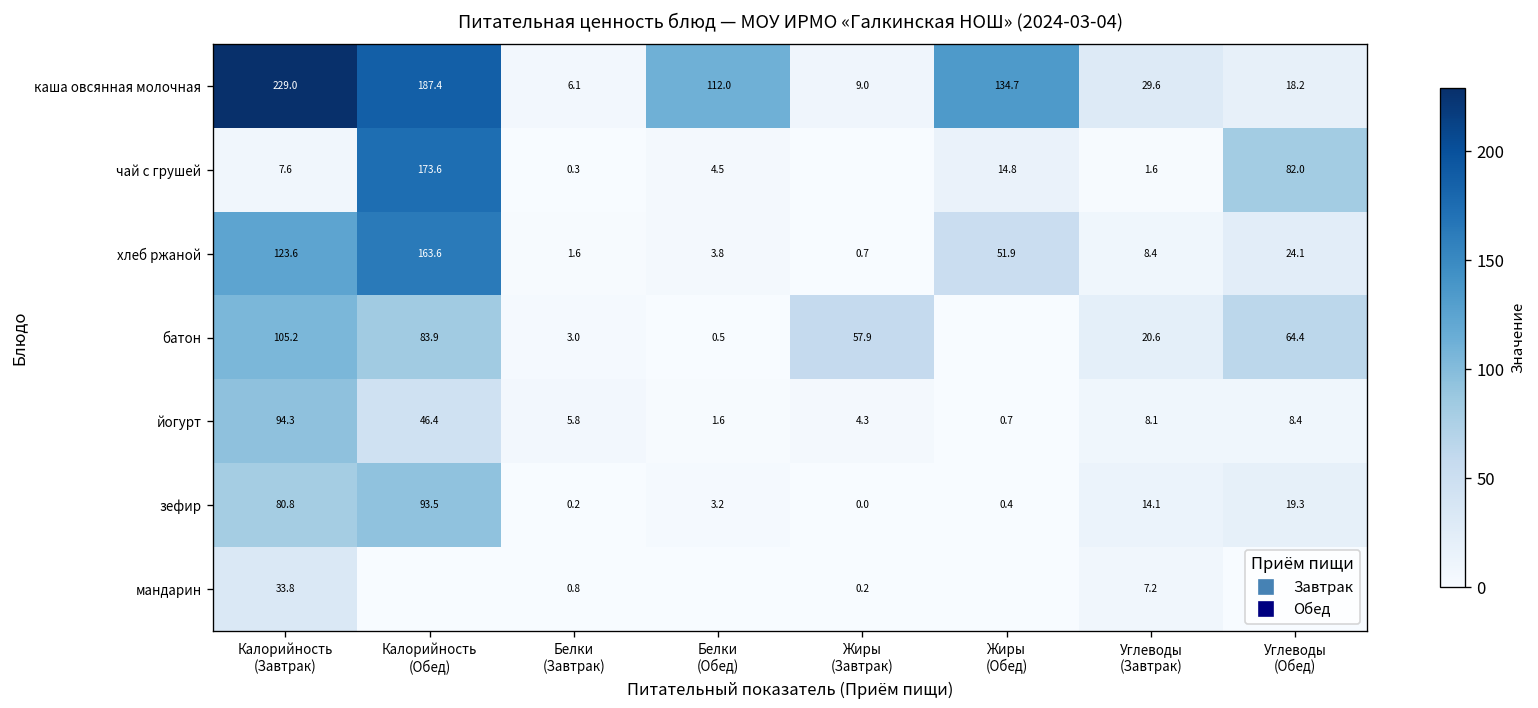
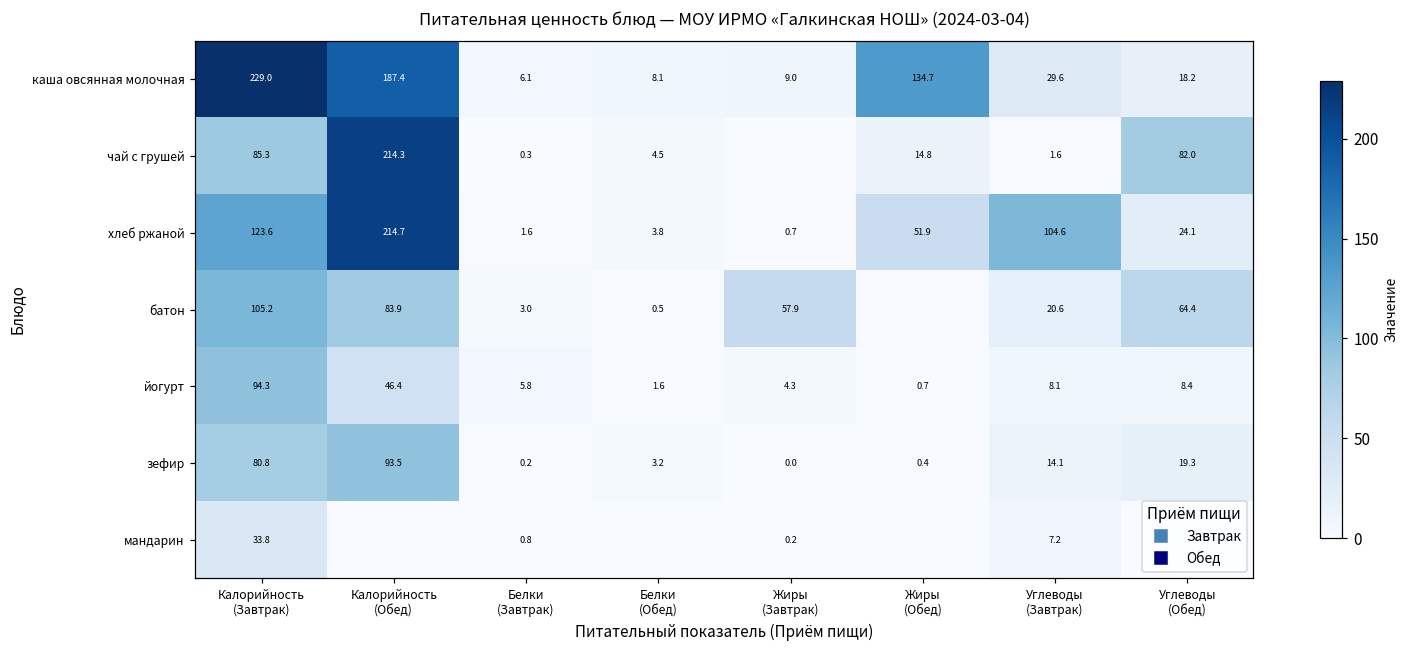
  {
    "каша овсянная молочная": {
      "Калорийность (Завтрак)": 229.0,
      "Калорийность (Обед)": 187.4,
      "Белки (Завтрак)": 6.1,
-     "Белки (Обед)": 112.0,
+     "Белки (Обед)": 8.1,
      "Жиры (Завтрак)": 9.0,
      "Жиры (Обед)": 134.7,
      "Углеводы (Завтрак)": 29.6,
      "Углеводы (Обед)": 18.2
    },
    "чай с грушей": {
-     "Калорийность (Завтрак)": 7.6,
-     "Калорийность (Обед)": 173.6,
+     "Калорийность (Завтрак)": 85.3,
+     "Калорийность (Обед)": 214.3,
      "Белки (Завтрак)": 0.3,
      "Белки (Обед)": 4.5,
      "Жиры (Обед)": 14.8,
      "Углеводы (Завтрак)": 1.6,
      "Углеводы (Обед)": 82.0
    },
    "хлеб ржаной": {
      "Калорийность (Завтрак)": 123.6,
-     "Калорийность (Обед)": 163.6,
+     "Калорийность (Обед)": 214.7,
      "Белки (Завтрак)": 1.6,
      "Белки (Обед)": 3.8,
      "Жиры (Завтрак)": 0.7,
      "Жиры (Обед)": 51.9,
-     "Углеводы (Завтрак)": 8.4,
+     "Углеводы (Завтрак)": 104.6,
      "Углеводы (Обед)": 24.1
    },
    "батон": {
      "Калорийность (Завтрак)": 105.2,
      "Калорийность (Обед)": 83.9,
      "Белки (Завтрак)": 3.0,
      "Белки (Обед)": 0.5,
      "Жиры (Завтрак)": 57.9,
      "Углеводы (Завтрак)": 20.6,
      "Углеводы (Обед)": 64.4
    },
    "йогурт": {
      "Калорийность (Завтрак)": 94.3,
      "Калорийность (Обед)": 46.4,
      "Белки (Завтрак)": 5.8,
      "Белки (Обед)": 1.6,
      "Жиры (Завтрак)": 4.3,
      "Жиры (Обед)": 0.7,
      "Углеводы (Завтрак)": 8.1,
      "Углеводы (Обед)": 8.4
    },
    "зефир": {
      "Калорийность (Завтрак)": 80.8,
      "Калорийность (Обед)": 93.5,
      "Белки (Завтрак)": 0.2,
      "Белки (Обед)": 3.2,
      "Жиры (Завтрак)": 0.0,
      "Жиры (Обед)": 0.4,
      "Углеводы (Завтрак)": 14.1,
      "Углеводы (Обед)": 19.3
    },
    "мандарин": {
      "Калорийность (Завтрак)": 33.8,
      "Белки (Завтрак)": 0.8,
      "Жиры (Завтрак)": 0.2,
      "Углеводы (Завтрак)": 7.2
    }
  }
